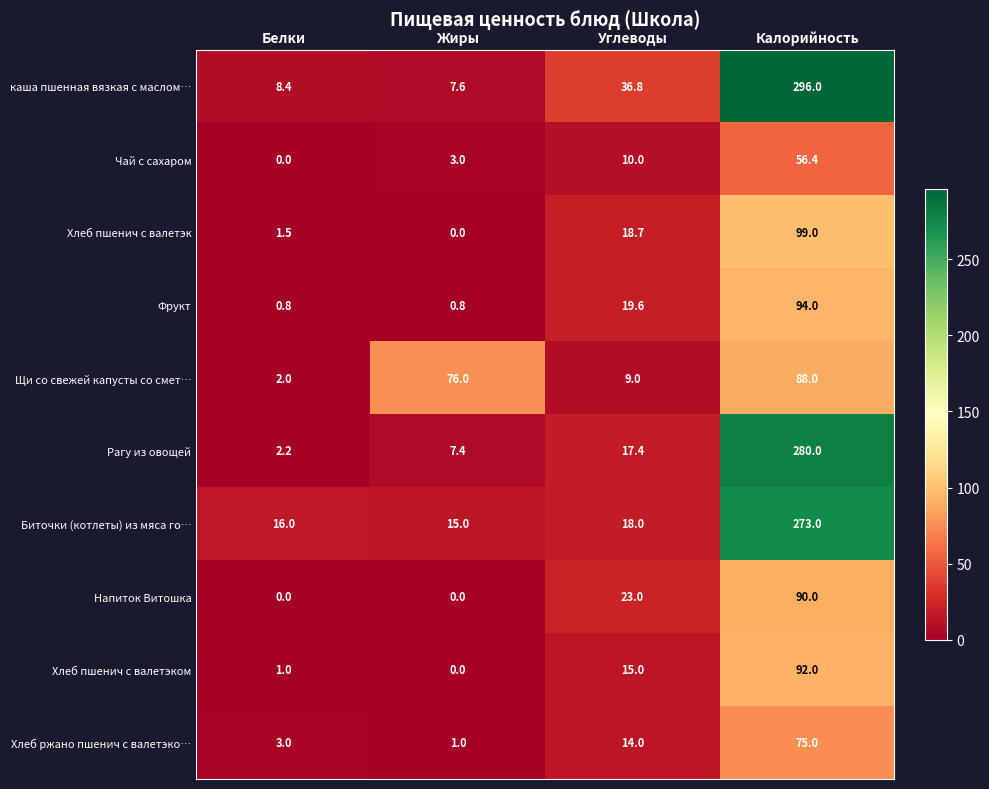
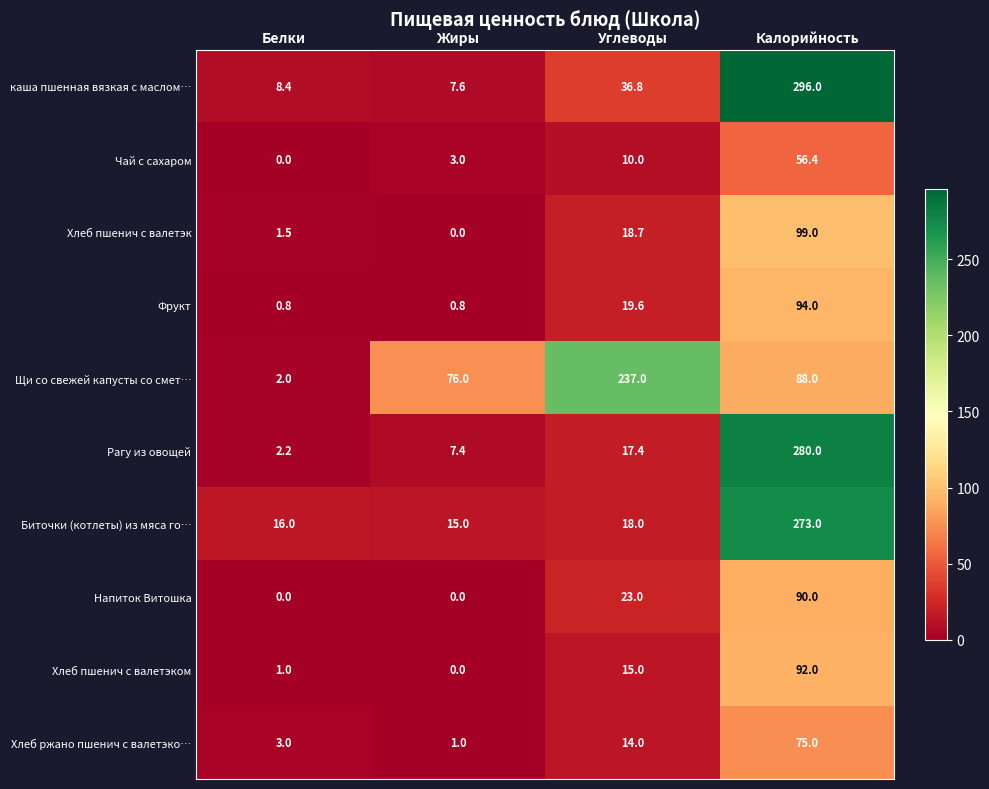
  {
    "каша пшенная вязкая с маслом…": {
      "Белки": 8.4,
      "Жиры": 7.6,
      "Углеводы": 36.8,
      "Калорийность": 296.0
    },
    "Чай с сахаром": {
      "Белки": 0.0,
      "Жиры": 3.0,
      "Углеводы": 10.0,
      "Калорийность": 56.4
    },
    "Хлеб пшенич с валетэк": {
      "Белки": 1.5,
      "Жиры": 0.0,
      "Углеводы": 18.7,
      "Калорийность": 99.0
    },
    "Фрукт": {
      "Белки": 0.8,
      "Жиры": 0.8,
      "Углеводы": 19.6,
      "Калорийность": 94.0
    },
    "Щи со свежей капусты со смет…": {
      "Белки": 2.0,
      "Жиры": 76.0,
-     "Углеводы": 9.0,
+     "Углеводы": 237.0,
      "Калорийность": 88.0
    },
    "Рагу из овощей": {
      "Белки": 2.2,
      "Жиры": 7.4,
      "Углеводы": 17.4,
      "Калорийность": 280.0
    },
    "Биточки (котлеты) из мяса го…": {
      "Белки": 16.0,
      "Жиры": 15.0,
      "Углеводы": 18.0,
      "Калорийность": 273.0
    },
    "Напиток Витошка": {
      "Белки": 0.0,
      "Жиры": 0.0,
      "Углеводы": 23.0,
      "Калорийность": 90.0
    },
    "Хлеб пшенич с валетэком": {
      "Белки": 1.0,
      "Жиры": 0.0,
      "Углеводы": 15.0,
      "Калорийность": 92.0
    },
    "Хлеб ржано пшенич с валетэко…": {
      "Белки": 3.0,
      "Жиры": 1.0,
      "Углеводы": 14.0,
      "Калорийность": 75.0
    }
  }
